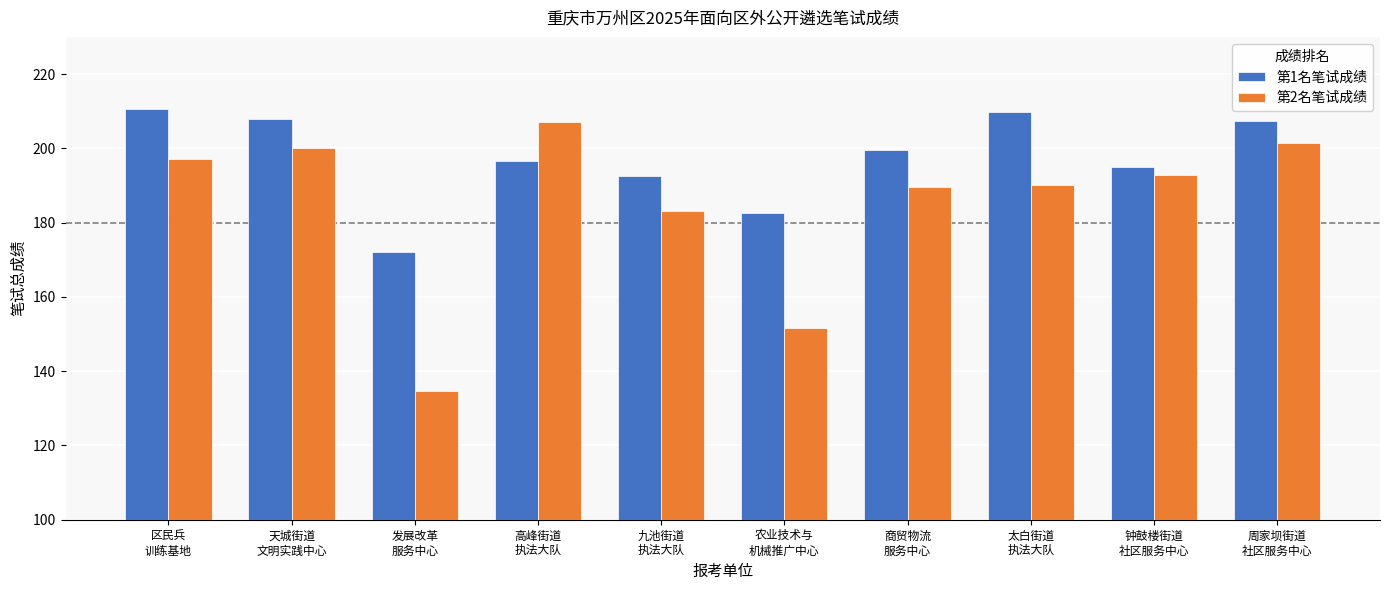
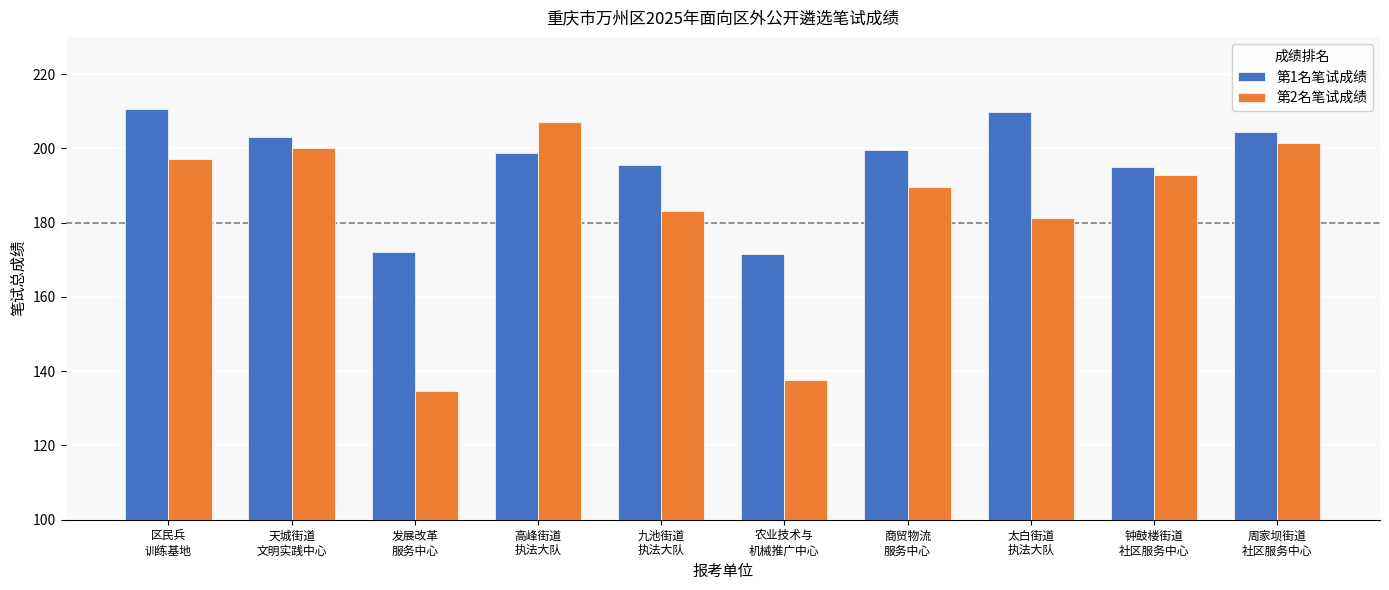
  {
    "第1名笔试成绩": {
      "区民兵 训练基地": 211,
-     "天城街道 文明实践中心": 208,
+     "天城街道 文明实践中心": 203,
      "发展改革 服务中心": 172,
-     "高峰街道 执法大队": 197,
-     "九池街道 执法大队": 193,
-     "农业技术与 机械推广中心": 183,
+     "高峰街道 执法大队": 199,
+     "九池街道 执法大队": 196,
+     "农业技术与 机械推广中心": 172,
      "商贸物流 服务中心": 200,
      "太白街道 执法大队": 210,
      "钟鼓楼街道 社区服务中心": 195,
-     "周家坝街道 社区服务中心": 207
+     "周家坝街道 社区服务中心": 205
    },
    "第2名笔试成绩": {
      "区民兵 训练基地": 197,
      "天城街道 文明实践中心": 200,
      "发展改革 服务中心": 135,
      "高峰街道 执法大队": 207,
      "九池街道 执法大队": 183,
-     "农业技术与 机械推广中心": 152,
+     "农业技术与 机械推广中心": 138,
      "商贸物流 服务中心": 190,
-     "太白街道 执法大队": 190,
+     "太白街道 执法大队": 181,
      "钟鼓楼街道 社区服务中心": 193,
      "周家坝街道 社区服务中心": 202
    }
  }
